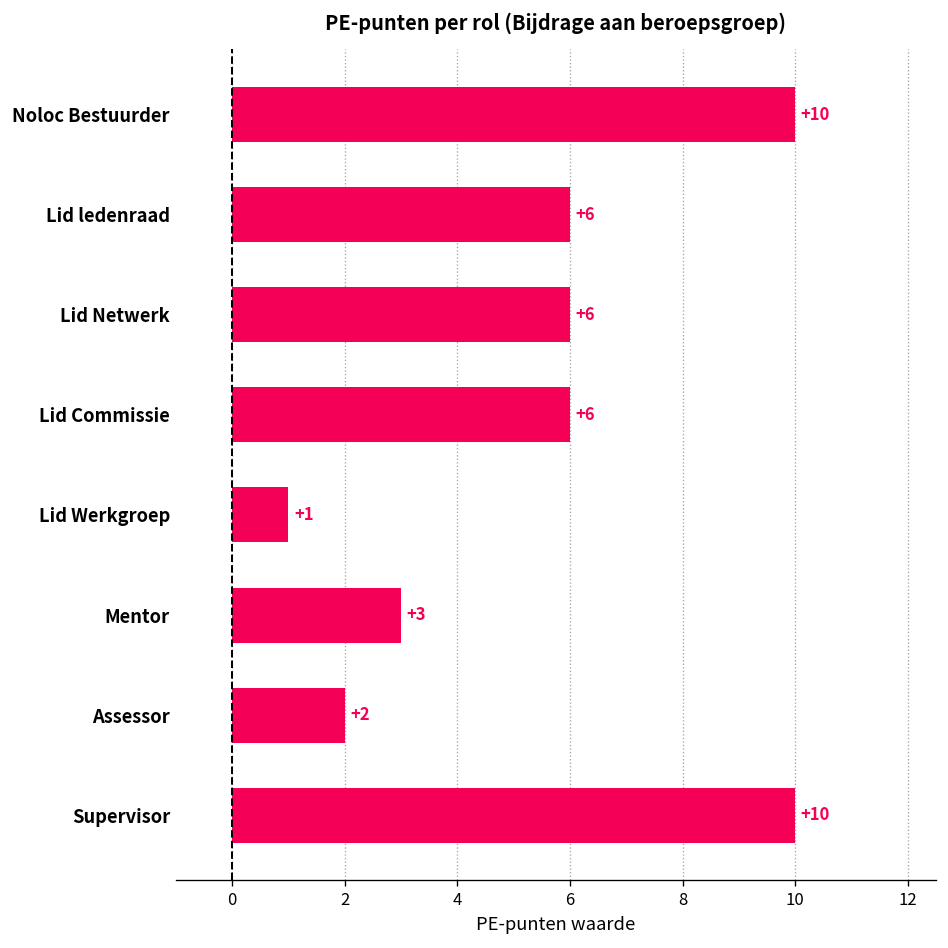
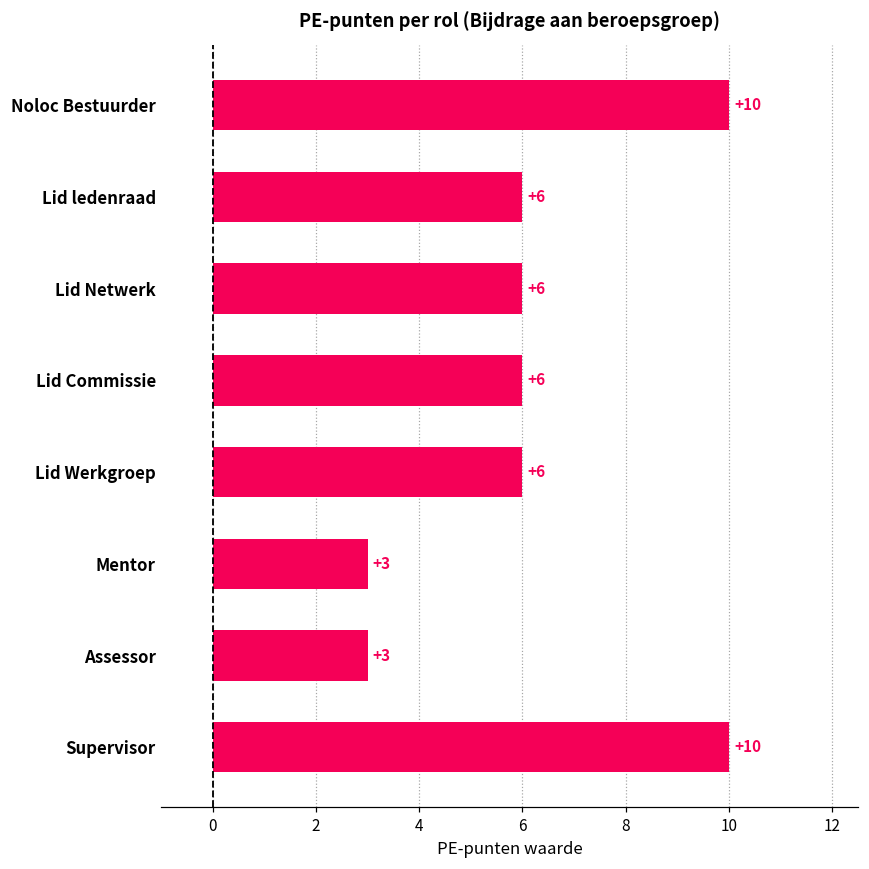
  {
    "Noloc Bestuurder": "+10",
    "Lid ledenraad": "+6",
    "Lid Netwerk": "+6",
    "Lid Commissie": "+6",
-   "Lid Werkgroep": "+1",
+   "Lid Werkgroep": "+6",
    "Mentor": "+3",
-   "Assessor": "+2",
+   "Assessor": "+3",
    "Supervisor": "+10"
  }
